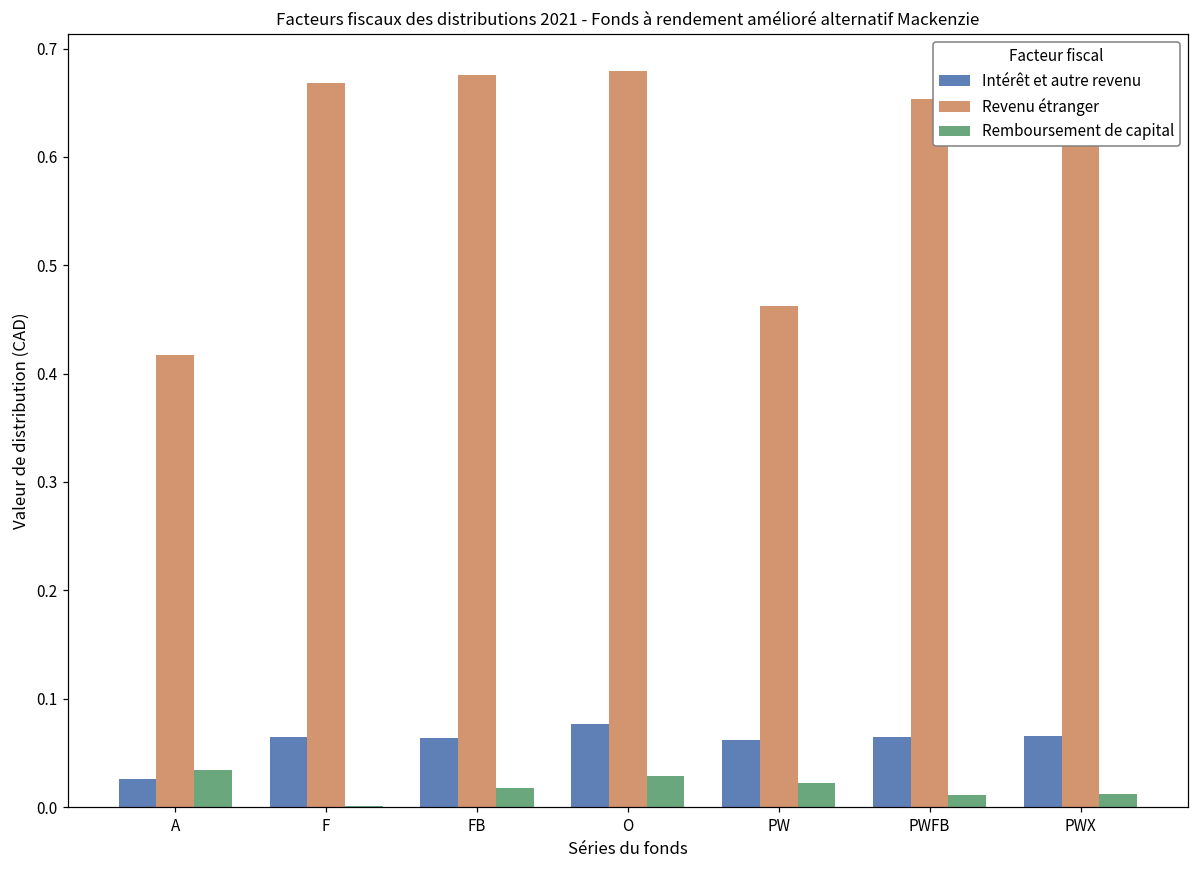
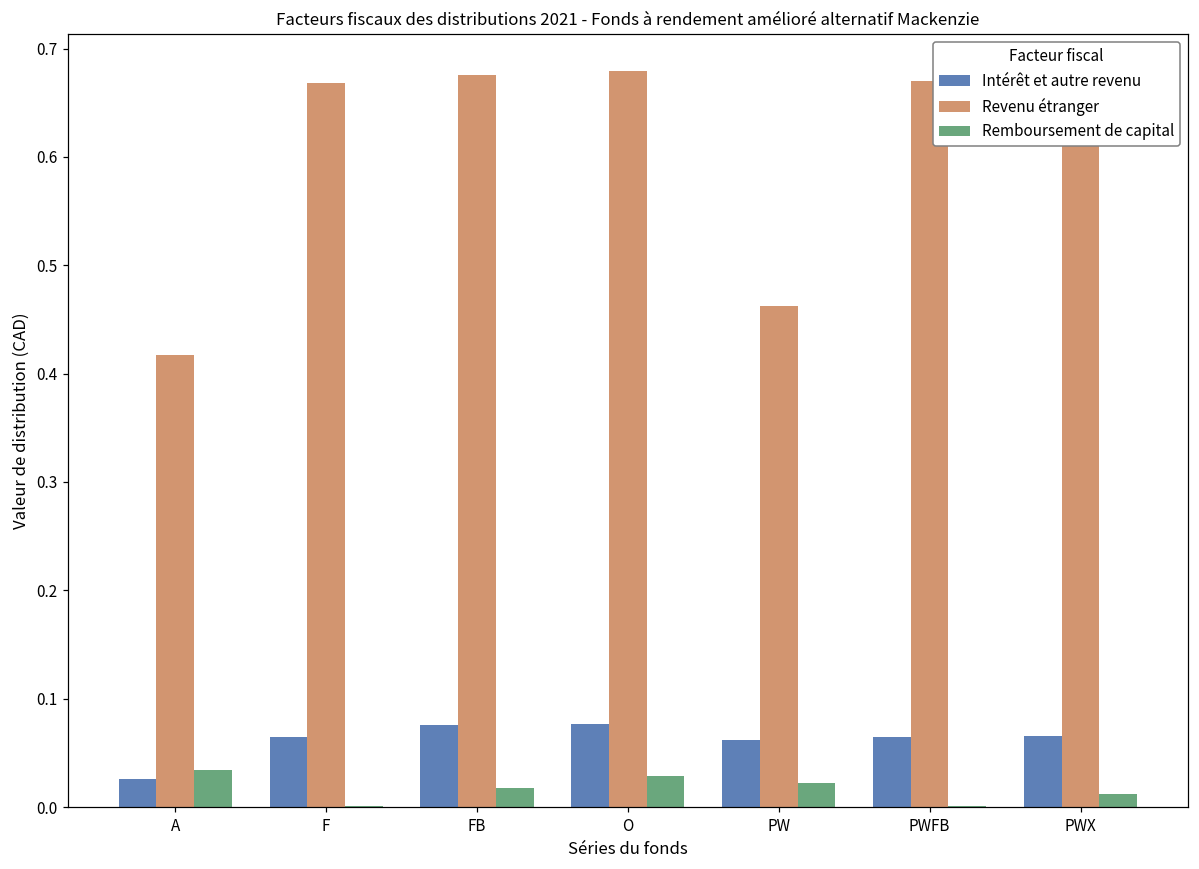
  {
    "Intérêt et autre revenu": {
      "A": 0.03,
      "F": 0.06,
-     "FB": 0.06,
+     "FB": 0.08,
      "O": 0.08,
      "PW": 0.06,
      "PWFB": 0.06,
      "PWX": 0.07
    },
    "Revenu étranger": {
      "A": 0.42,
      "F": 0.67,
      "FB": 0.68,
      "O": 0.68,
      "PW": 0.46,
-     "PWFB": 0.65
+     "PWFB": 0.67
    },
    "Remboursement de capital": {
      "A": 0.03,
      "FB": 0.02,
      "O": 0.03,
      "PW": 0.02,
-     "PWFB": 0.01,
+     "PWFB": 0.00,
      "PWX": 0.01
    }
  }
